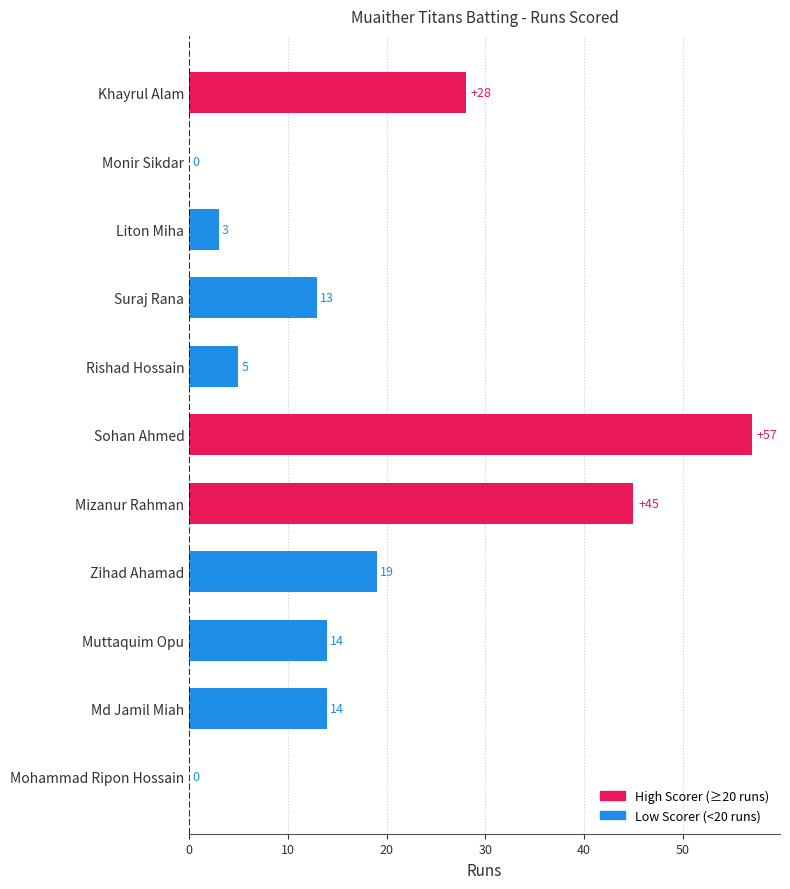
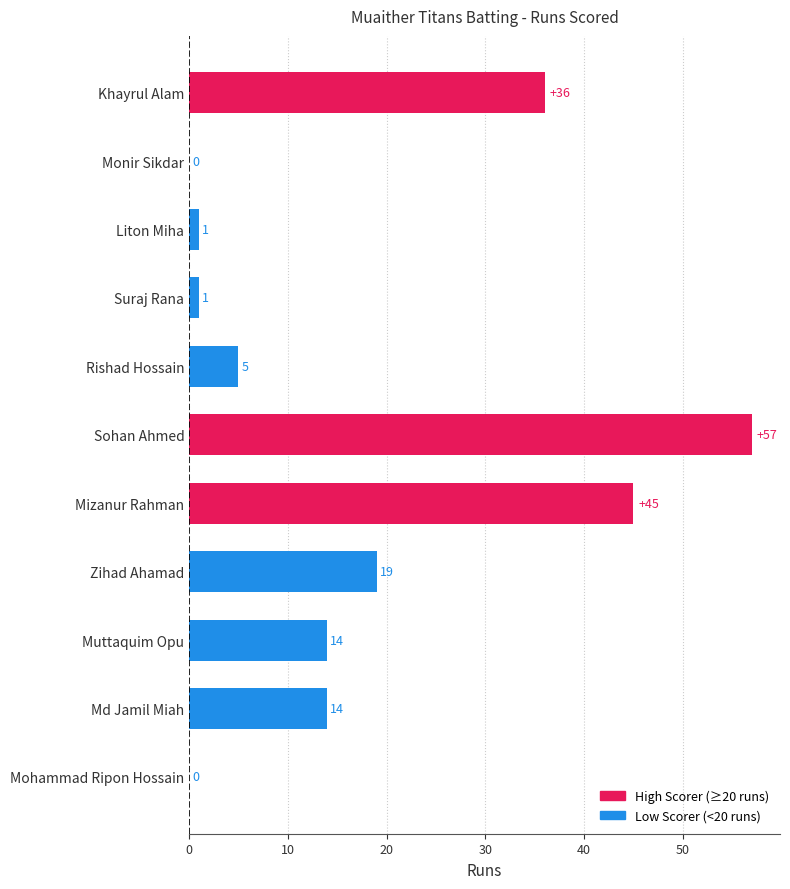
  {
-   "Khayrul Alam": "+28",
+   "Khayrul Alam": "+36",
    "Monir Sikdar": "0",
-   "Liton Miha": "3",
-   "Suraj Rana": "13",
+   "Liton Miha": "1",
+   "Suraj Rana": "1",
    "Rishad Hossain": "5",
    "Sohan Ahmed": "+57",
    "Mizanur Rahman": "+45",
    "Zihad Ahamad": "19",
    "Muttaquim Opu": "14",
    "Md Jamil Miah": "14",
    "Mohammad Ripon Hossain": "0"
  }
